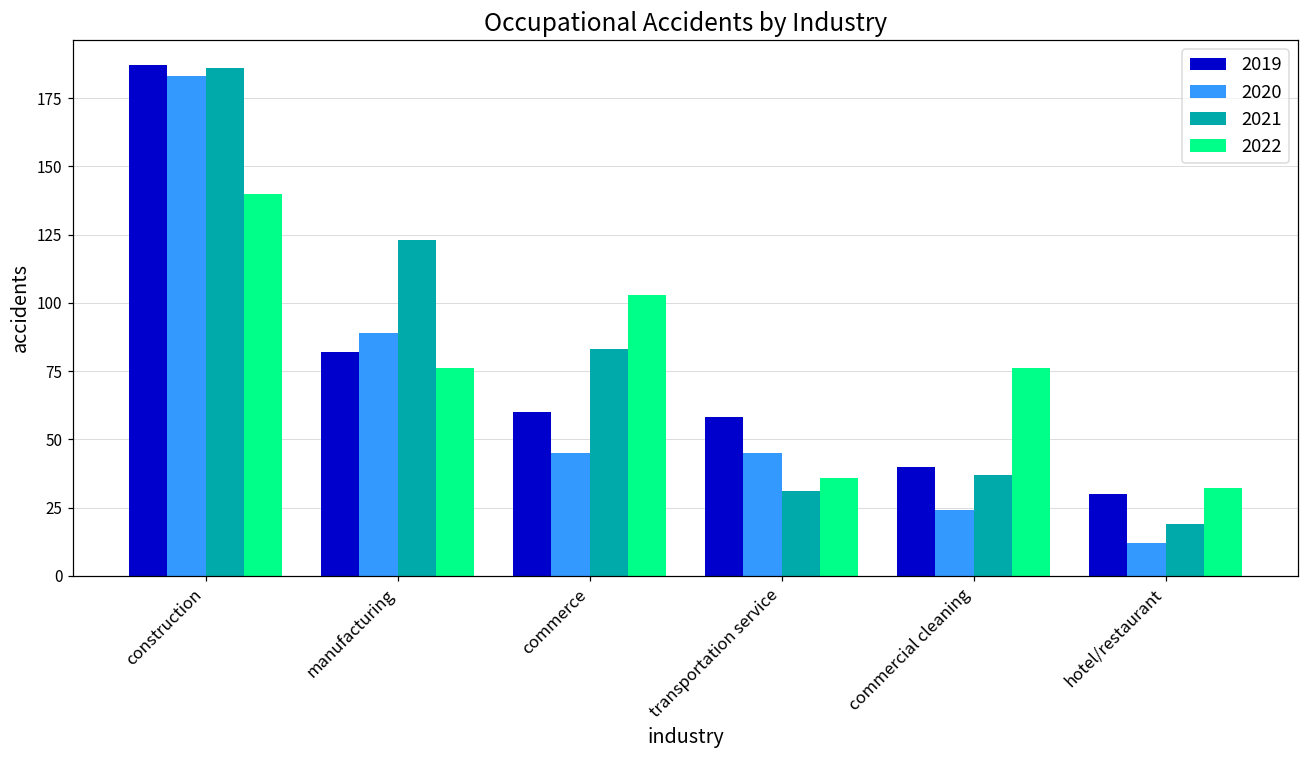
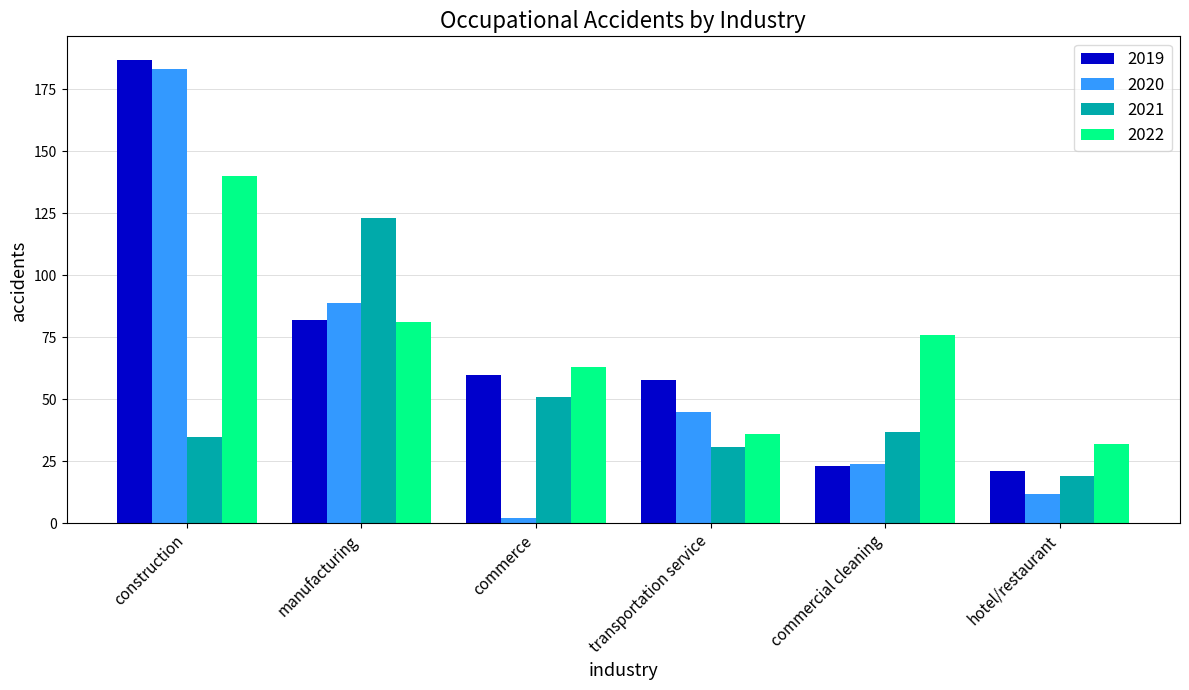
  {
    "2019": {
      "construction": 187,
      "manufacturing": 82,
      "commerce": 60,
      "transportation service": 58,
-     "commercial cleaning": 40,
-     "hotel/restaurant": 30
+     "commercial cleaning": 23,
+     "hotel/restaurant": 21
    },
    "2020": {
      "construction": 183,
      "manufacturing": 89,
-     "commerce": 45,
+     "commerce": 2,
      "transportation service": 45,
      "commercial cleaning": 24,
      "hotel/restaurant": 12
    },
    "2021": {
-     "construction": 186,
+     "construction": 35,
      "manufacturing": 123,
-     "commerce": 83,
+     "commerce": 51,
      "transportation service": 31,
      "commercial cleaning": 37,
      "hotel/restaurant": 19
    },
    "2022": {
      "construction": 140,
-     "manufacturing": 76,
-     "commerce": 103,
+     "manufacturing": 81,
+     "commerce": 63,
      "transportation service": 36,
      "commercial cleaning": 76,
      "hotel/restaurant": 32
    }
  }
